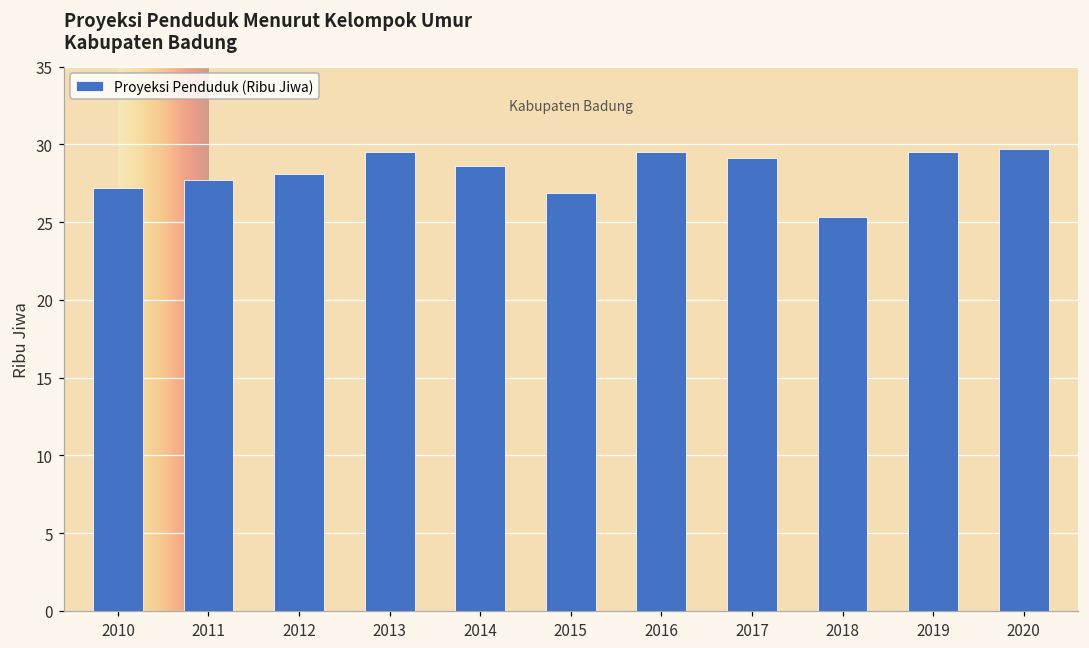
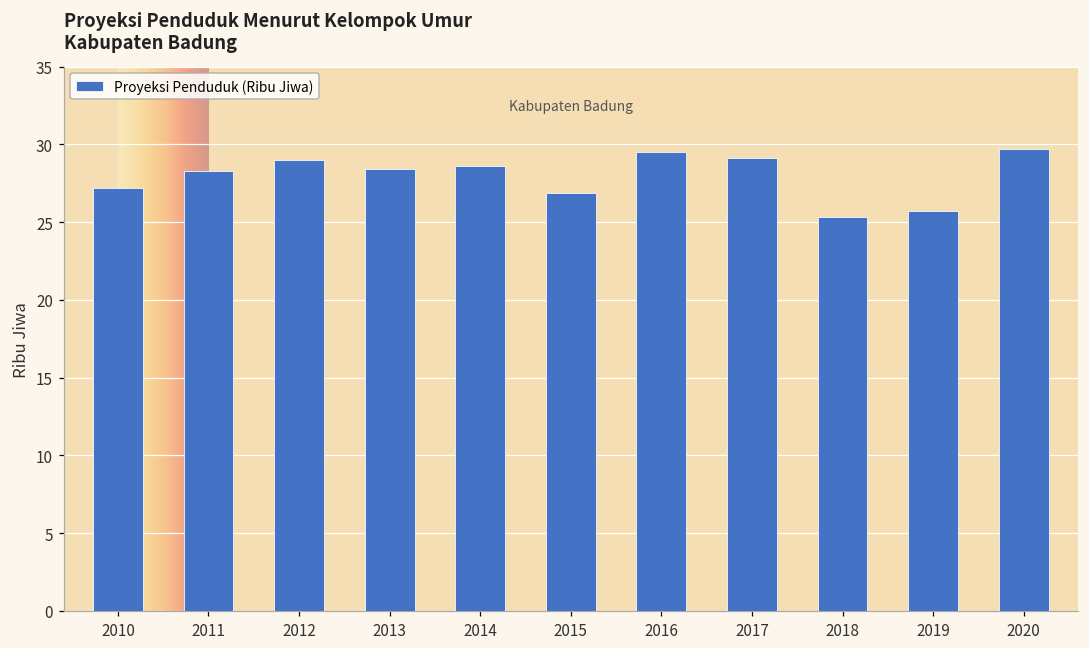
  {
    "2010": 27.2,
-   "2011": 27.7,
-   "2012": 28.1,
-   "2013": 29.5,
+   "2011": 28.3,
+   "2012": 29.0,
+   "2013": 28.4,
    "2014": 28.6,
    "2015": 26.9,
    "2016": 29.5,
    "2017": 29.1,
    "2018": 25.3,
-   "2019": 29.5,
+   "2019": 25.7,
    "2020": 29.7
  }
